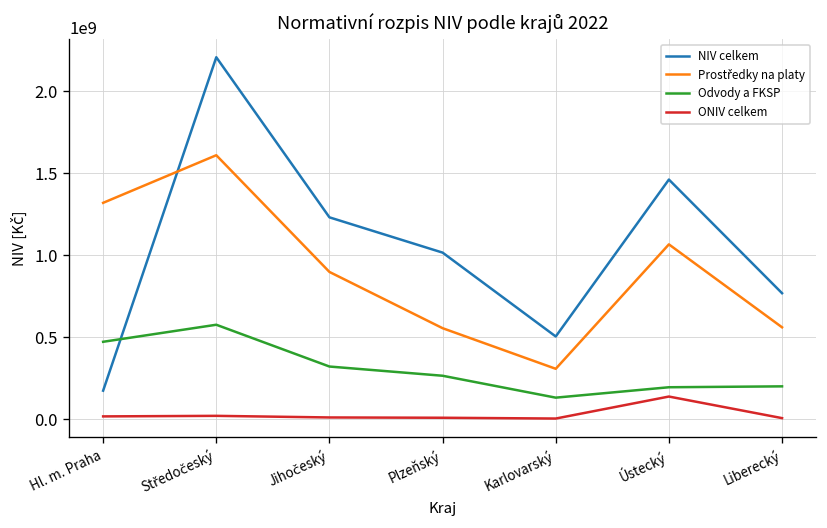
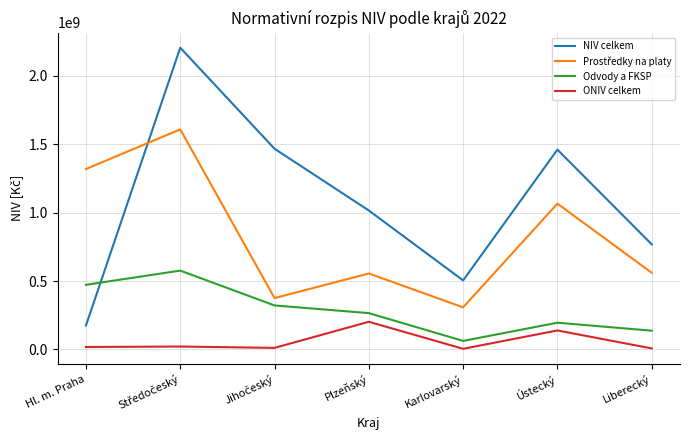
  {
    "NIV celkem": {
      "Hl. m. Praha": 170000000,
      "Středočeský": 2210000000,
-     "Jihočeský": 1230000000,
+     "Jihočeský": 1470000000,
      "Plzeňský": 1020000000,
      "Karlovarský": 500000000,
      "Ústecký": 1460000000,
      "Liberecký": 770000000
    },
    "Prostředky na platy": {
      "Hl. m. Praha": 1320000000,
      "Středočeský": 1610000000,
-     "Jihočeský": 900000000,
+     "Jihočeský": 380000000,
      "Plzeňský": 560000000,
      "Karlovarský": 310000000,
      "Ústecký": 1070000000,
      "Liberecký": 560000000
    },
    "Odvody a FKSP": {
      "Hl. m. Praha": 470000000,
      "Středočeský": 580000000,
      "Jihočeský": 320000000,
      "Plzeňský": 270000000,
-     "Karlovarský": 130000000,
+     "Karlovarský": 60000000,
      "Ústecký": 200000000,
-     "Liberecký": 200000000
+     "Liberecký": 140000000
    },
    "ONIV celkem": {
      "Hl. m. Praha": 20000000,
      "Středočeský": 20000000,
      "Jihočeský": 10000000,
-     "Plzeňský": 10000000,
+     "Plzeňský": 200000000,
      "Karlovarský": 0,
      "Ústecký": 140000000,
      "Liberecký": 10000000
    }
  }
